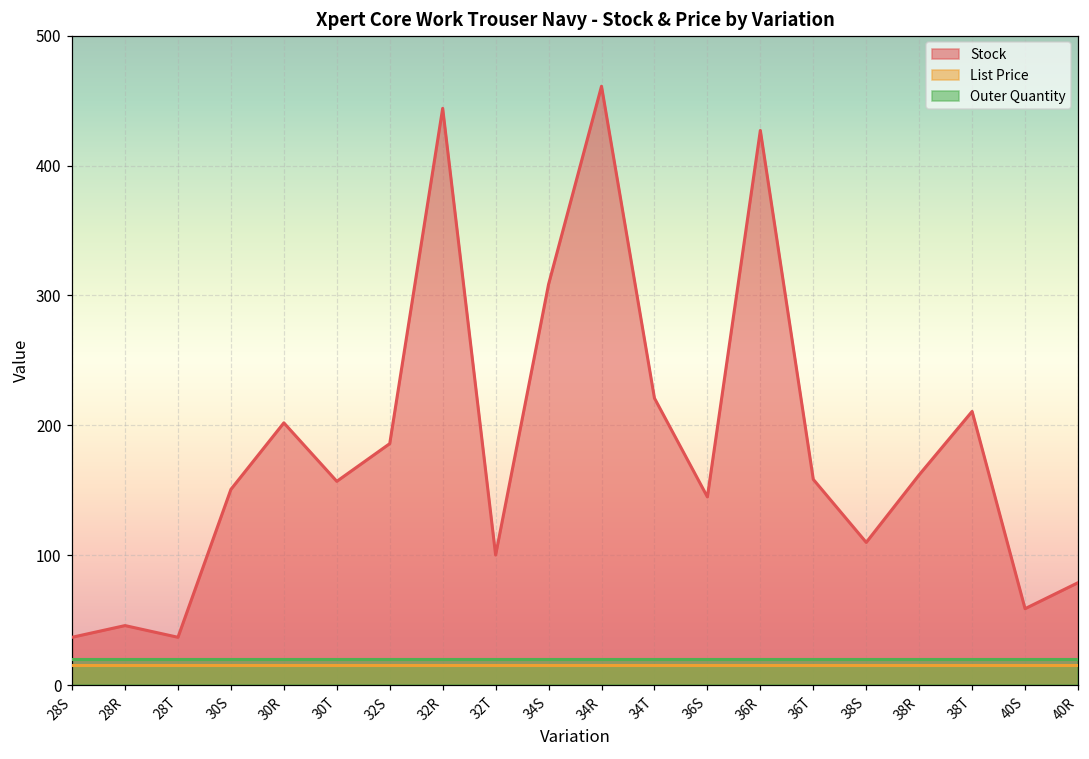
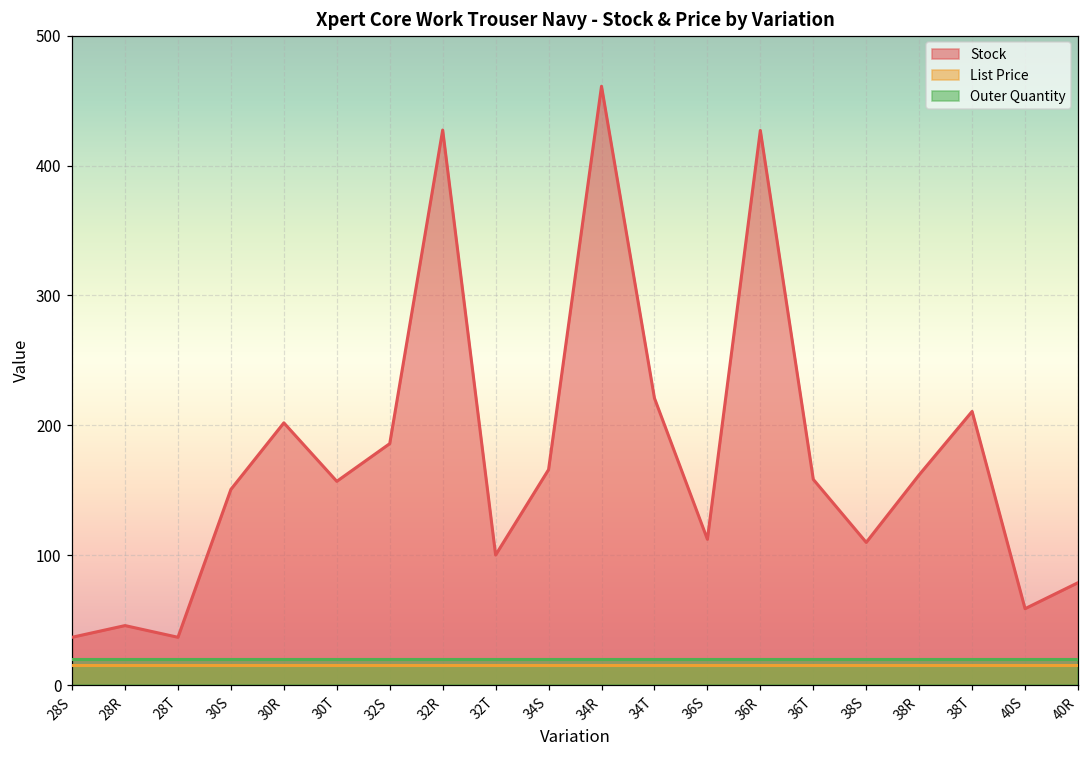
  {
    "Stock": {
      "28S": 37,
      "28R": 46,
      "28T": 37,
      "30S": 151,
      "30R": 202,
      "30T": 157,
      "32S": 186,
-     "32R": 444,
+     "32R": 427,
      "32T": 100,
-     "34S": 309,
+     "34S": 166,
      "34R": 461,
      "34T": 221,
-     "36S": 145,
+     "36S": 112,
      "36R": 427,
      "36T": 159,
      "38S": 110,
      "38R": 162,
      "38T": 211,
      "40S": 59,
      "40R": 79
    },
    "List Price": {
      "28S": 16,
      "28R": 16,
      "28T": 16,
      "30S": 16,
      "30R": 16,
      "30T": 16,
      "32S": 16,
      "32R": 16,
      "32T": 16,
      "34S": 16,
      "34R": 16,
      "34T": 16,
      "36S": 16,
      "36R": 16,
      "36T": 16,
      "38S": 16,
      "38R": 16,
      "38T": 16,
      "40S": 16,
      "40R": 16
    },
    "Outer Quantity": {
      "28S": 20,
      "28R": 20,
      "28T": 20,
      "30S": 20,
      "30R": 20,
      "30T": 20,
      "32S": 20,
      "32R": 20,
      "32T": 20,
      "34S": 20,
      "34R": 20,
      "34T": 20,
      "36S": 20,
      "36R": 20,
      "36T": 20,
      "38S": 20,
      "38R": 20,
      "38T": 20,
      "40S": 20,
      "40R": 20
    }
  }
